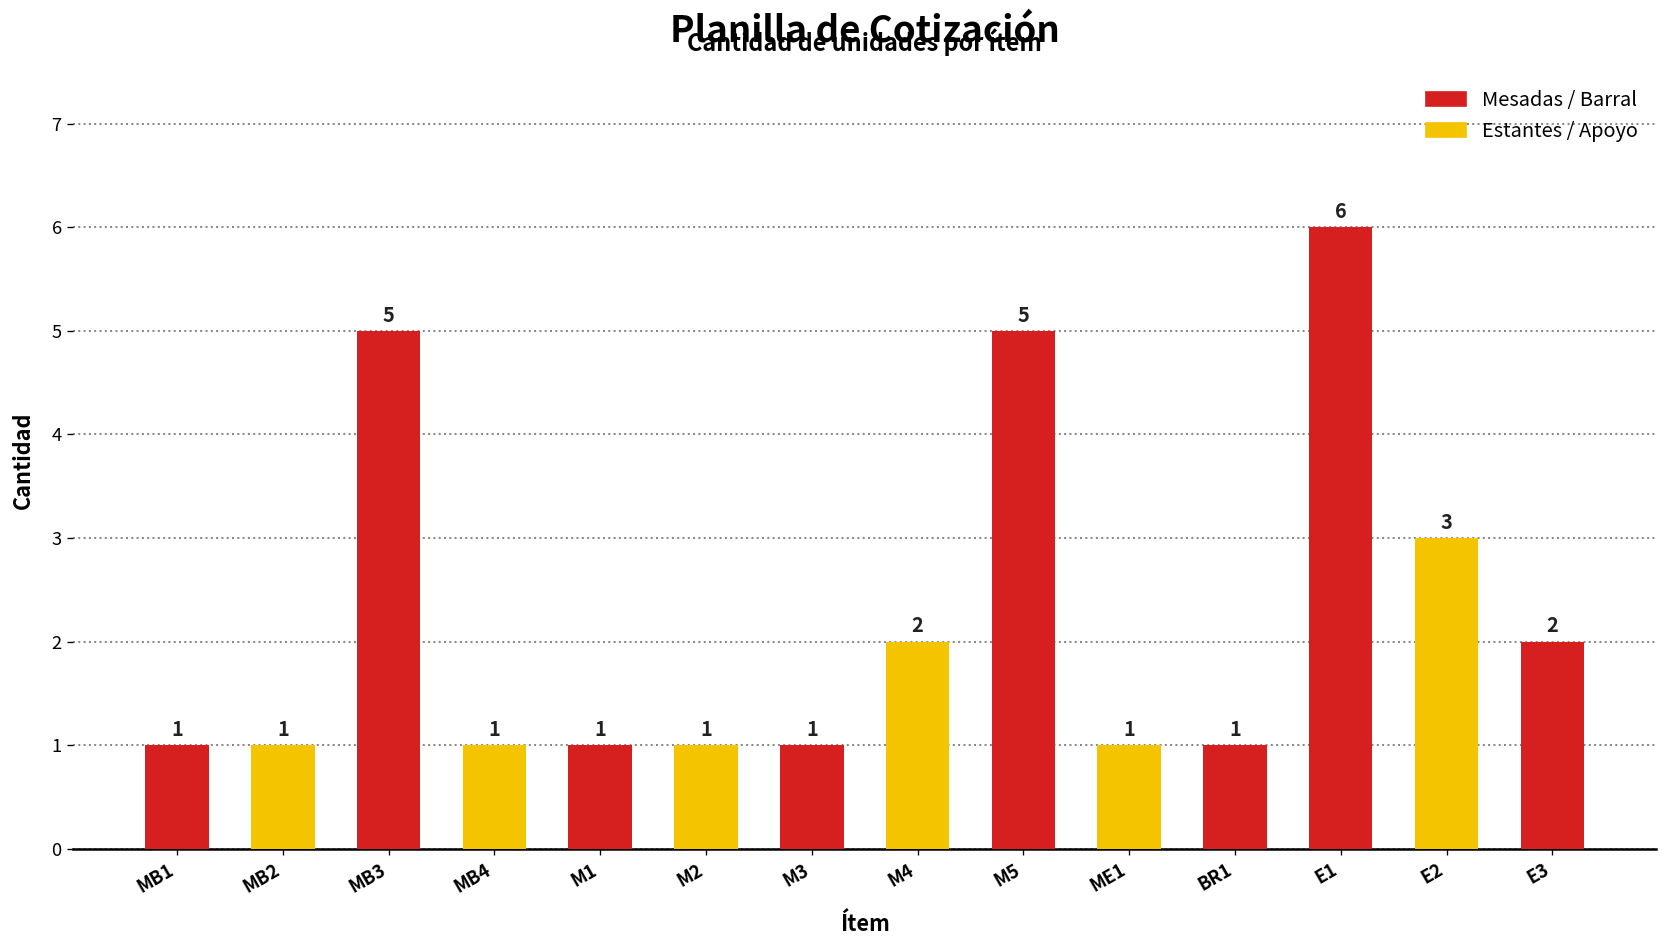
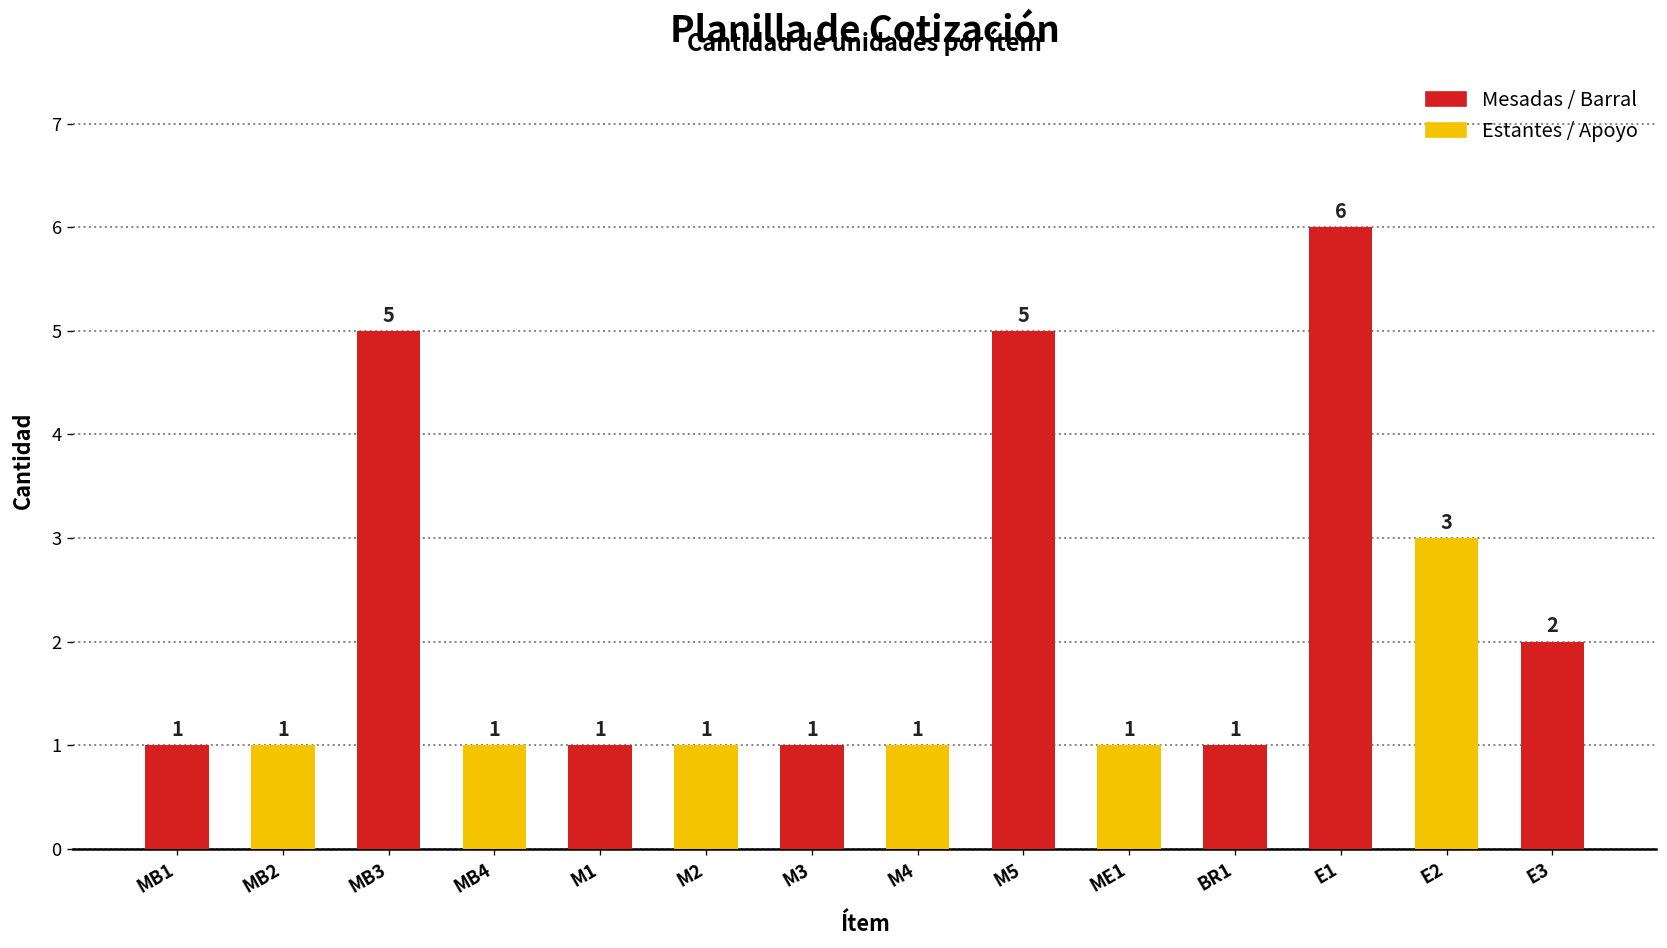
  {
    "MB1": 1,
    "MB2": 1,
    "MB3": 5,
    "MB4": 1,
    "M1": 1,
    "M2": 1,
    "M3": 1,
-   "M4": 2,
+   "M4": 1,
    "M5": 5,
    "ME1": 1,
    "BR1": 1,
    "E1": 6,
    "E2": 3,
    "E3": 2
  }
